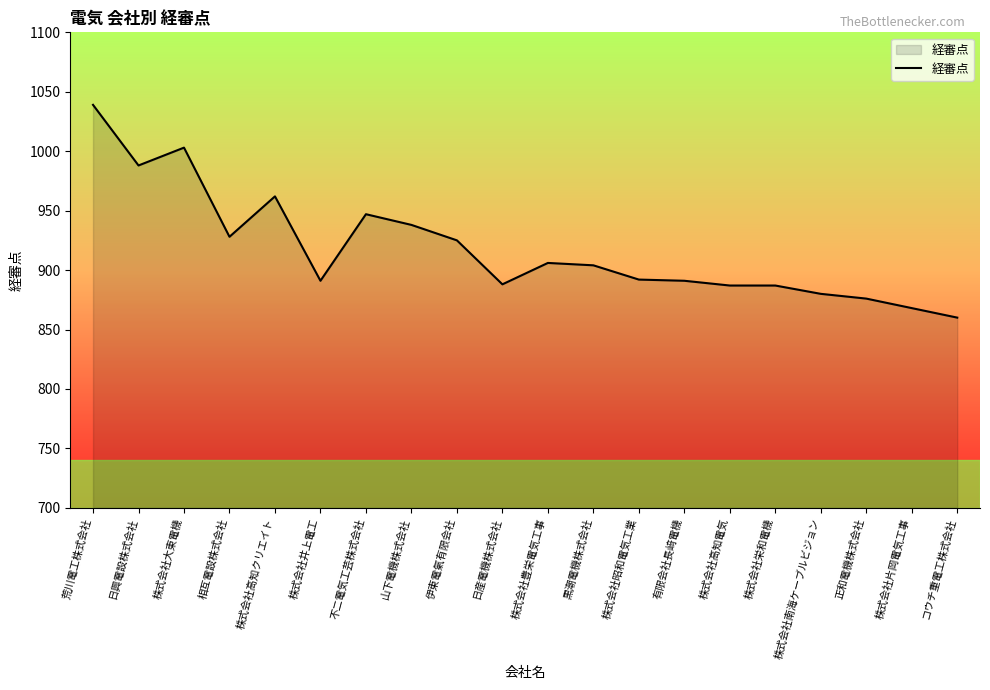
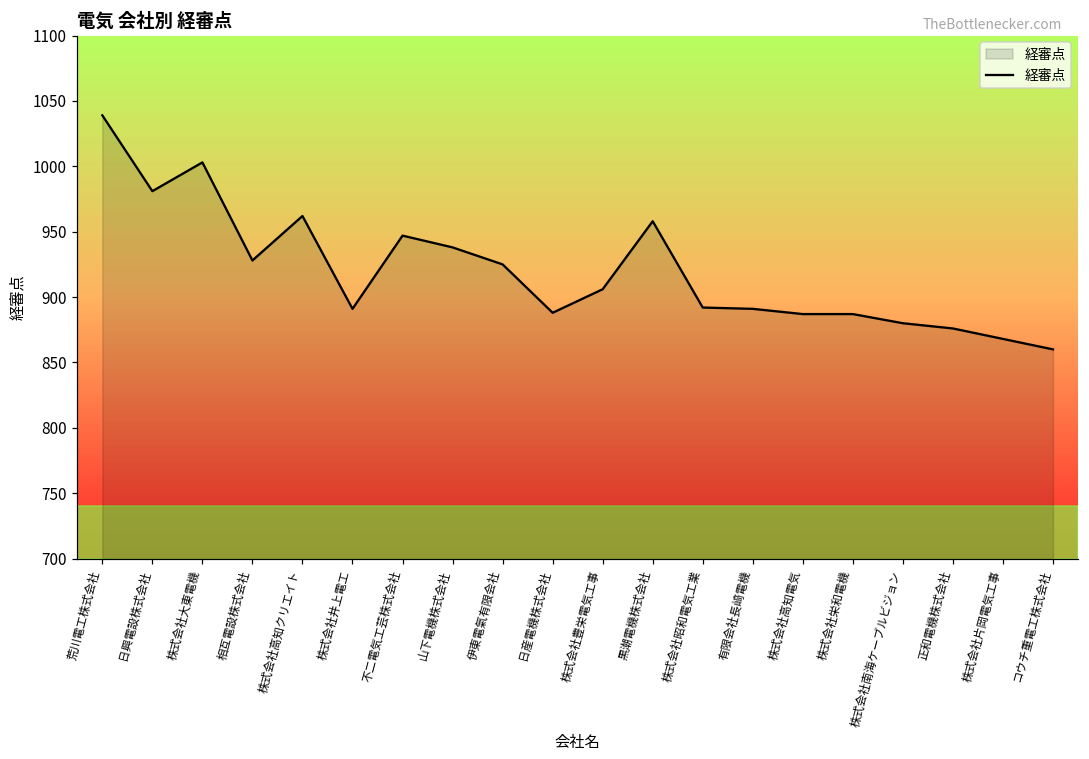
  {
    "荒川電工株式会社": 1039,
-   "日興電設株式会社": 988,
+   "日興電設株式会社": 981,
    "株式会社大東電機": 1003,
    "相互電設株式会社": 928,
    "株式会社高知クリエイト": 962,
    "株式会社井上電工": 891,
    "不二電気工芸株式会社": 947,
    "山下電機株式会社": 938,
    "伊東電氣有限会社": 925,
    "日産電機株式会社": 888,
    "株式会社豊栄電気工事": 906,
-   "黒潮電機株式会社": 904,
+   "黒潮電機株式会社": 958,
    "株式会社昭和電気工業": 892,
    "有限会社長﨑電機": 891,
    "株式会社高知電気": 887,
    "株式会社栄和電機": 887,
    "株式会社南海ケーブルビジョン": 880,
    "正和電機株式会社": 876,
    "株式会社片岡電気工事": 868,
    "コウチ重電工株式会社": 860
  }
